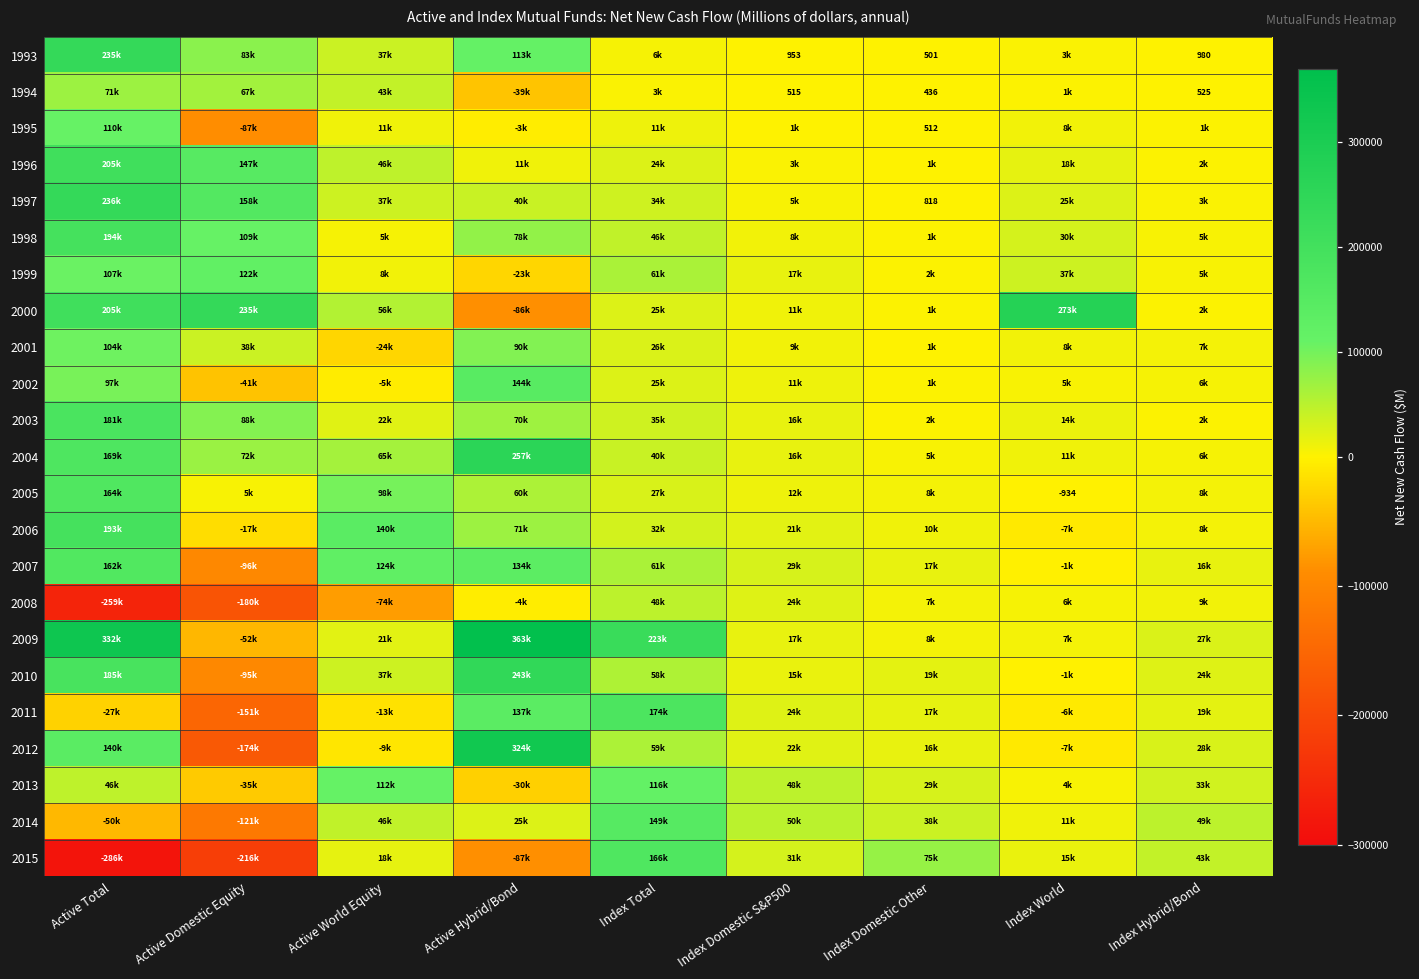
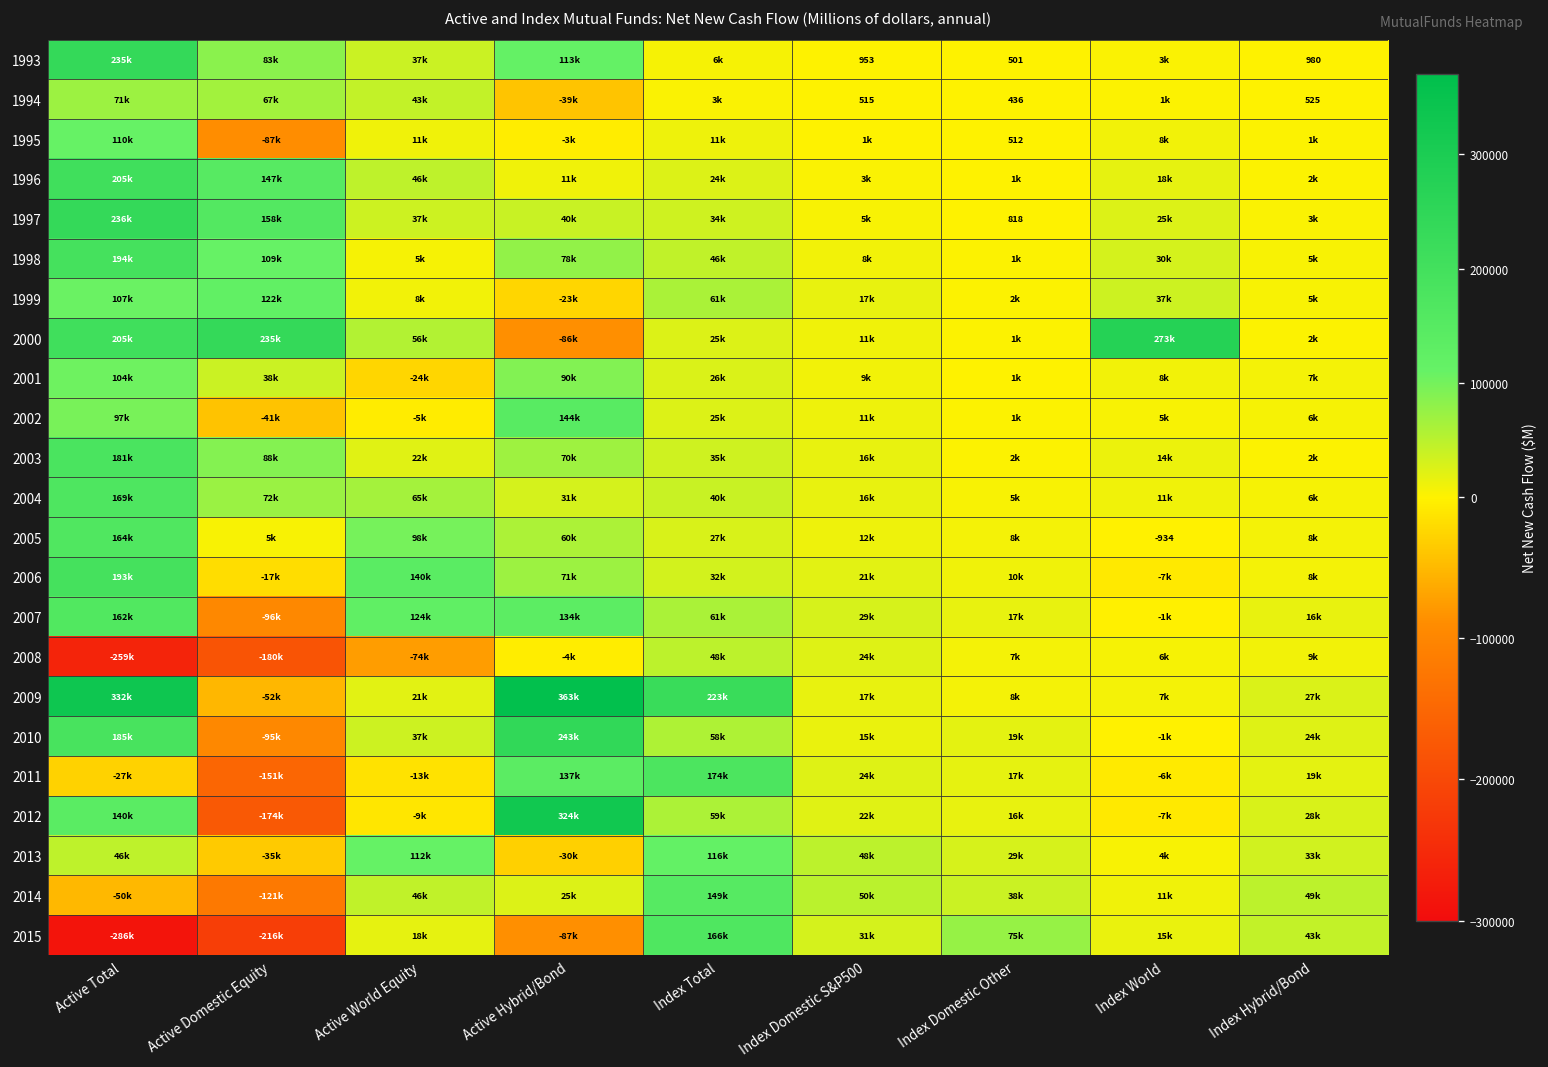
  {
    "2004": {
      "Active Total": "169k",
      "Active Domestic Equity": "72k",
      "Active World Equity": "65k",
-     "Active Hybrid/Bond": "257k",
+     "Active Hybrid/Bond": "31k",
      "Index Total": "40k",
      "Index Domestic S&P500": "16k",
      "Index Domestic Other": "5k",
      "Index World": "11k",
      "Index Hybrid/Bond": "6k"
    }
  }
